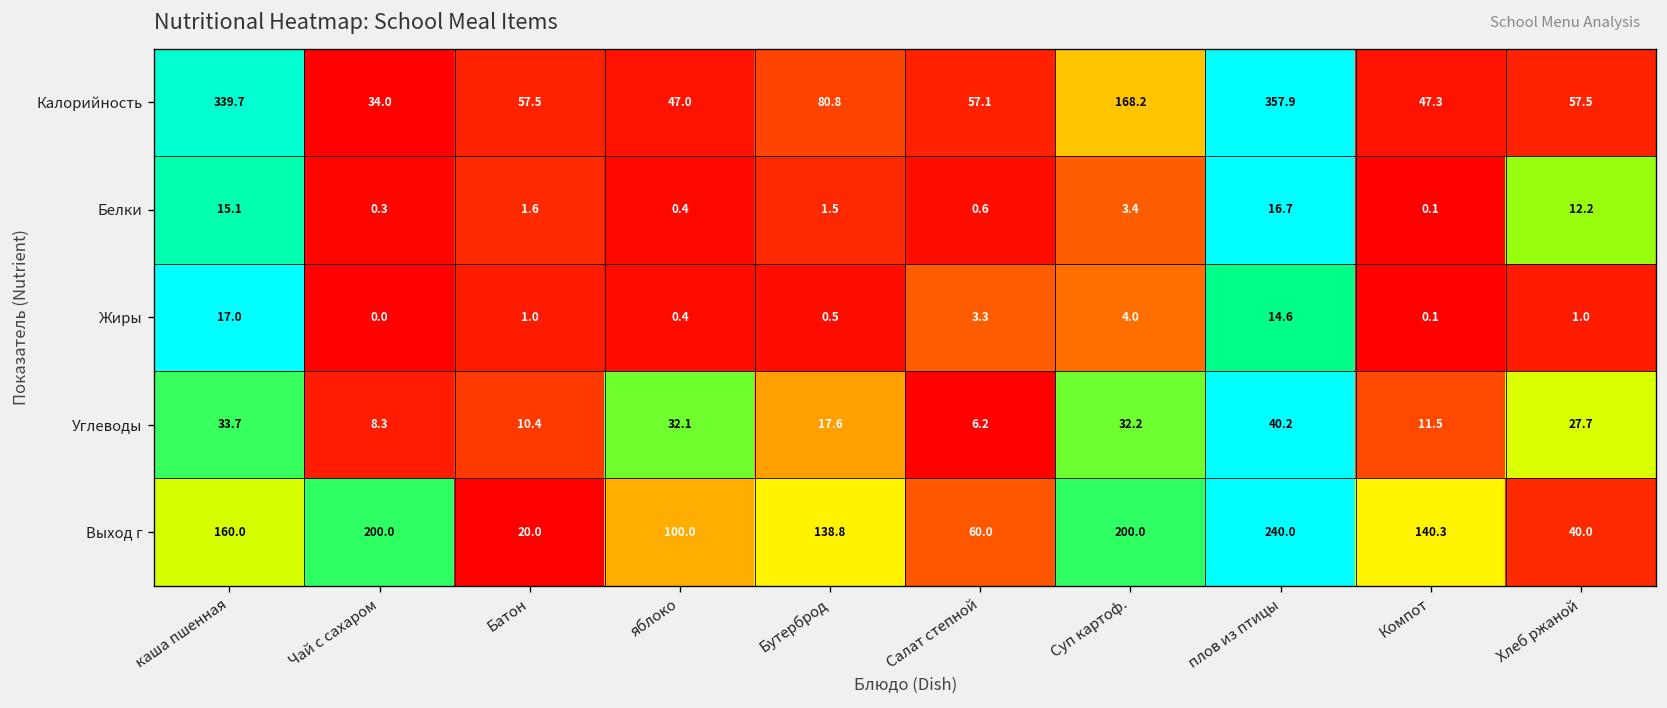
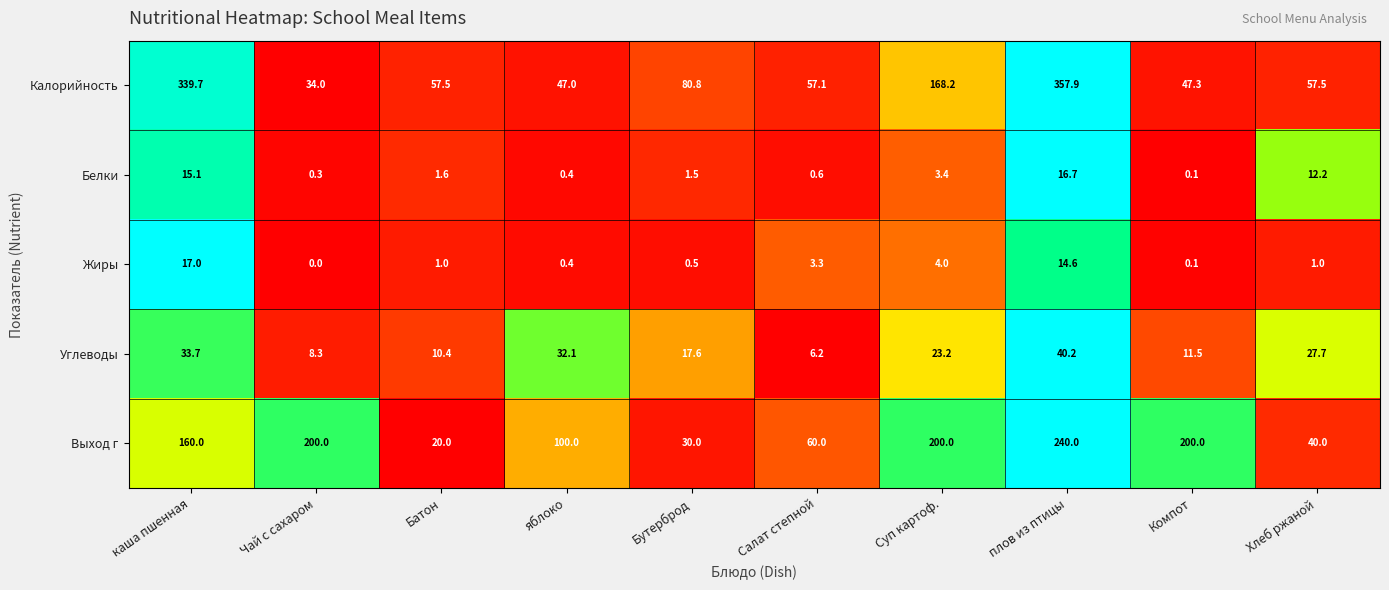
  {
    "Калорийность": {
      "каша пшенная": 339.7,
      "Чай с сахаром": 34.0,
      "Батон": 57.5,
      "яблоко": 47.0,
      "Бутерброд": 80.8,
      "Салат степной": 57.1,
      "Суп картоф.": 168.2,
      "плов из птицы": 357.9,
      "Компот": 47.3,
      "Хлеб ржаной": 57.5
    },
    "Белки": {
      "каша пшенная": 15.1,
      "Чай с сахаром": 0.3,
      "Батон": 1.6,
      "яблоко": 0.4,
      "Бутерброд": 1.5,
      "Салат степной": 0.6,
      "Суп картоф.": 3.4,
      "плов из птицы": 16.7,
      "Компот": 0.1,
      "Хлеб ржаной": 12.2
    },
    "Жиры": {
      "каша пшенная": 17.0,
      "Чай с сахаром": 0.0,
      "Батон": 1.0,
      "яблоко": 0.4,
      "Бутерброд": 0.5,
      "Салат степной": 3.3,
      "Суп картоф.": 4.0,
      "плов из птицы": 14.6,
      "Компот": 0.1,
      "Хлеб ржаной": 1.0
    },
    "Углеводы": {
      "каша пшенная": 33.7,
      "Чай с сахаром": 8.3,
      "Батон": 10.4,
      "яблоко": 32.1,
      "Бутерброд": 17.6,
      "Салат степной": 6.2,
-     "Суп картоф.": 32.2,
+     "Суп картоф.": 23.2,
      "плов из птицы": 40.2,
      "Компот": 11.5,
      "Хлеб ржаной": 27.7
    },
    "Выход г": {
      "каша пшенная": 160.0,
      "Чай с сахаром": 200.0,
      "Батон": 20.0,
      "яблоко": 100.0,
-     "Бутерброд": 138.8,
+     "Бутерброд": 30.0,
      "Салат степной": 60.0,
      "Суп картоф.": 200.0,
      "плов из птицы": 240.0,
-     "Компот": 140.3,
+     "Компот": 200.0,
      "Хлеб ржаной": 40.0
    }
  }
